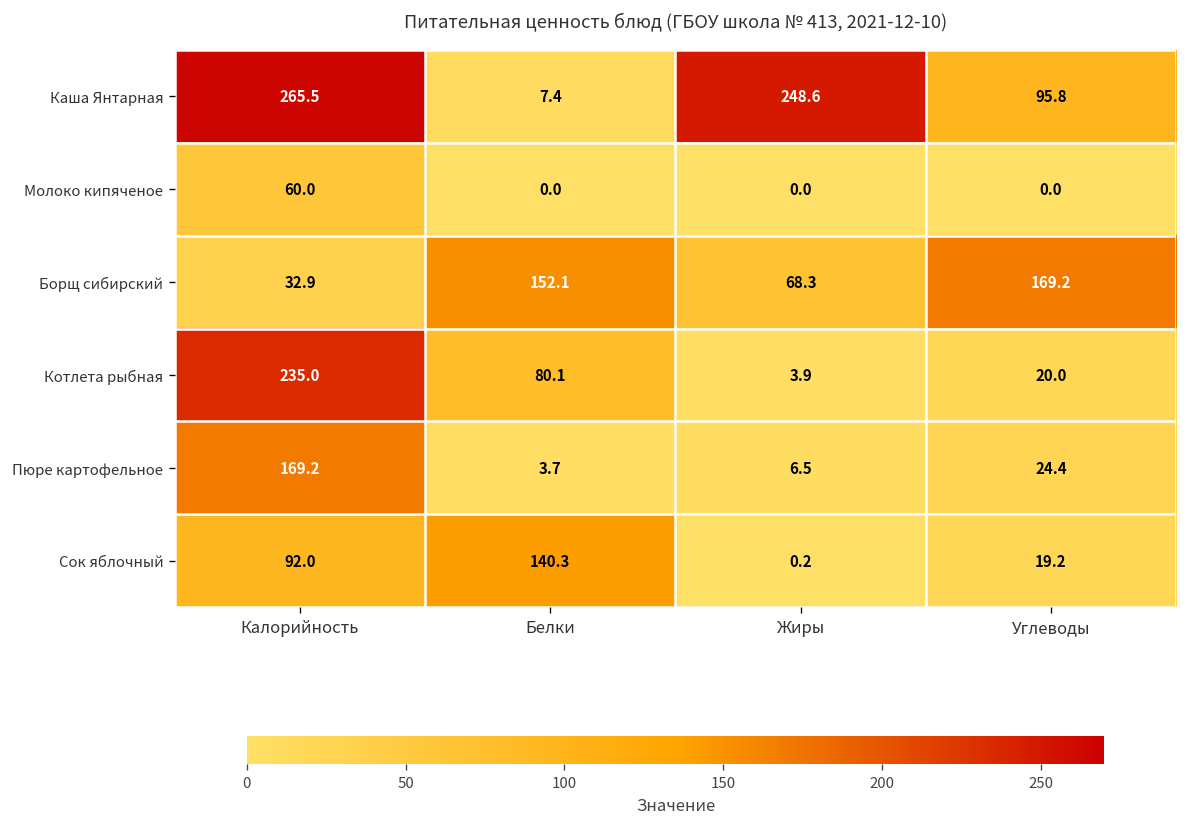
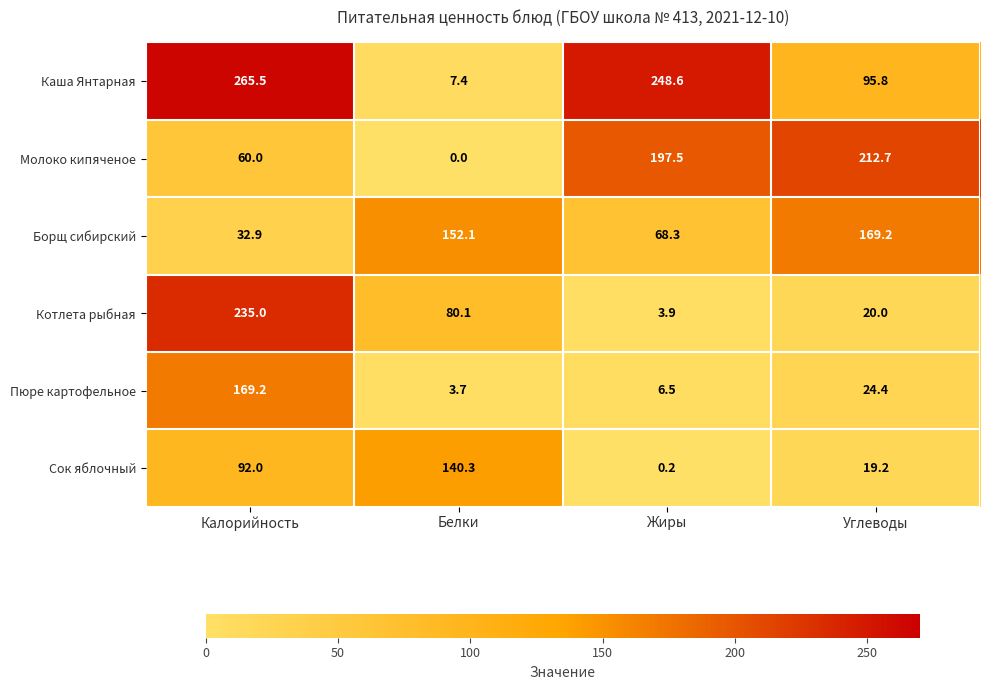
  {
    "Каша Янтарная": {
      "Калорийность": 265.5,
      "Белки": 7.4,
      "Жиры": 248.6,
      "Углеводы": 95.8
    },
    "Молоко кипяченое": {
      "Калорийность": 60.0,
      "Белки": 0.0,
-     "Жиры": 0.0,
-     "Углеводы": 0.0
+     "Жиры": 197.5,
+     "Углеводы": 212.7
    },
    "Борщ сибирский": {
      "Калорийность": 32.9,
      "Белки": 152.1,
      "Жиры": 68.3,
      "Углеводы": 169.2
    },
    "Котлета рыбная": {
      "Калорийность": 235.0,
      "Белки": 80.1,
      "Жиры": 3.9,
      "Углеводы": 20.0
    },
    "Пюре картофельное": {
      "Калорийность": 169.2,
      "Белки": 3.7,
      "Жиры": 6.5,
      "Углеводы": 24.4
    },
    "Сок яблочный": {
      "Калорийность": 92.0,
      "Белки": 140.3,
      "Жиры": 0.2,
      "Углеводы": 19.2
    }
  }
